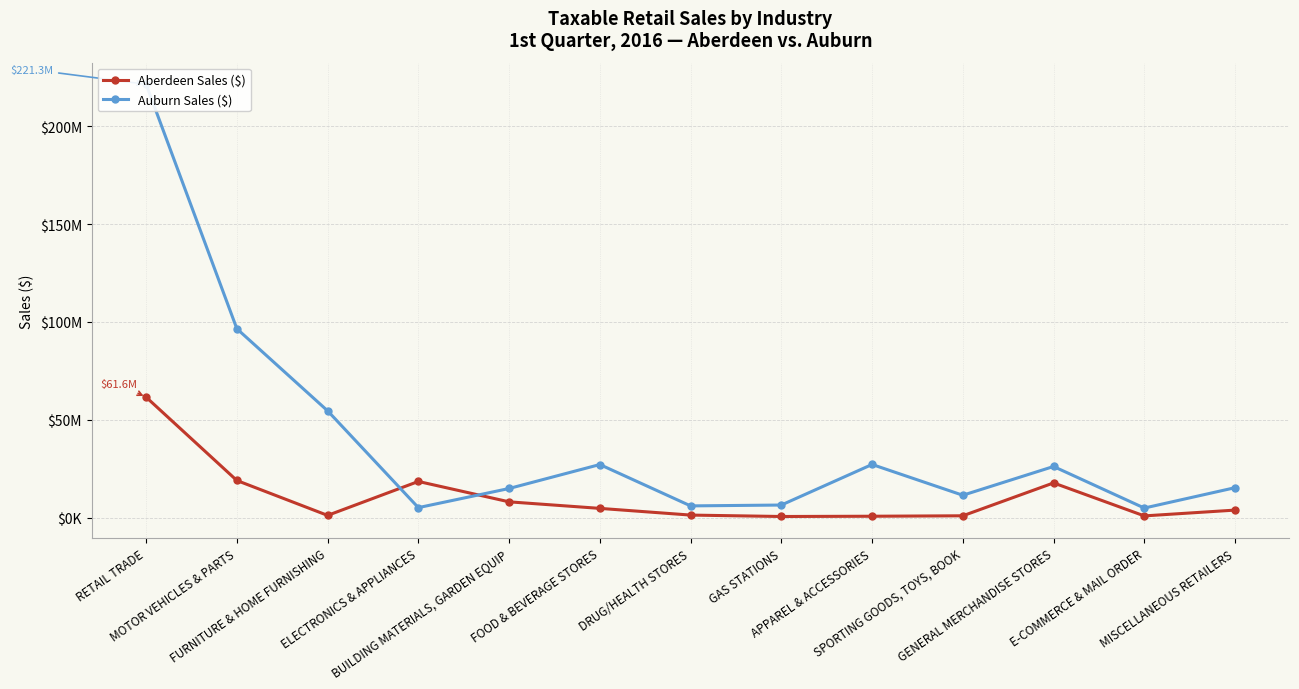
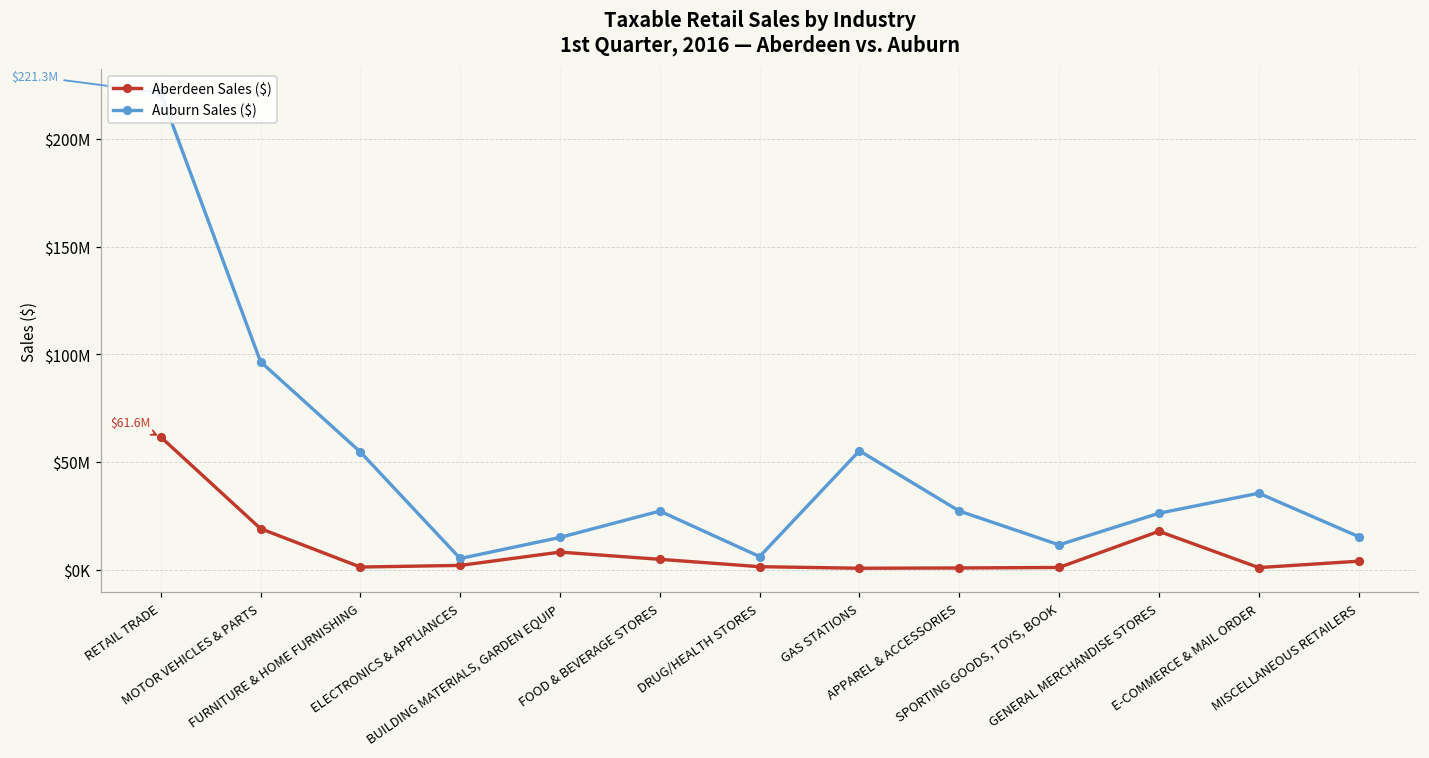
  {
    "Aberdeen Sales ($)": {
      "MOTOR VEHICLES & PARTS": "$19000000",
      "FURNITURE & HOME FURNISHING": "$1000000",
-     "ELECTRONICS & APPLIANCES": "$19000000",
+     "ELECTRONICS & APPLIANCES": "$2000000",
      "BUILDING MATERIALS, GARDEN EQUIP": "$8000000",
      "FOOD & BEVERAGE STORES": "$5000000",
      "DRUG/HEALTH STORES": "$1000000",
      "GAS STATIONS": "$1000000",
      "APPAREL & ACCESSORIES": "$1000000",
      "SPORTING GOODS, TOYS, BOOK": "$1000000",
      "GENERAL MERCHANDISE STORES": "$18000000",
      "E-COMMERCE & MAIL ORDER": "$1000000",
      "MISCELLANEOUS RETAILERS": "$4000000"
    },
    "Auburn Sales ($)": {
      "MOTOR VEHICLES & PARTS": "$97000000",
      "FURNITURE & HOME FURNISHING": "$55000000",
      "ELECTRONICS & APPLIANCES": "$5000000",
      "BUILDING MATERIALS, GARDEN EQUIP": "$15000000",
      "FOOD & BEVERAGE STORES": "$27000000",
      "DRUG/HEALTH STORES": "$6000000",
-     "GAS STATIONS": "$6000000",
+     "GAS STATIONS": "$55000000",
      "APPAREL & ACCESSORIES": "$27000000",
      "SPORTING GOODS, TOYS, BOOK": "$11000000",
      "GENERAL MERCHANDISE STORES": "$26000000",
-     "E-COMMERCE & MAIL ORDER": "$5000000",
+     "E-COMMERCE & MAIL ORDER": "$35000000",
      "MISCELLANEOUS RETAILERS": "$15000000"
    }
  }
